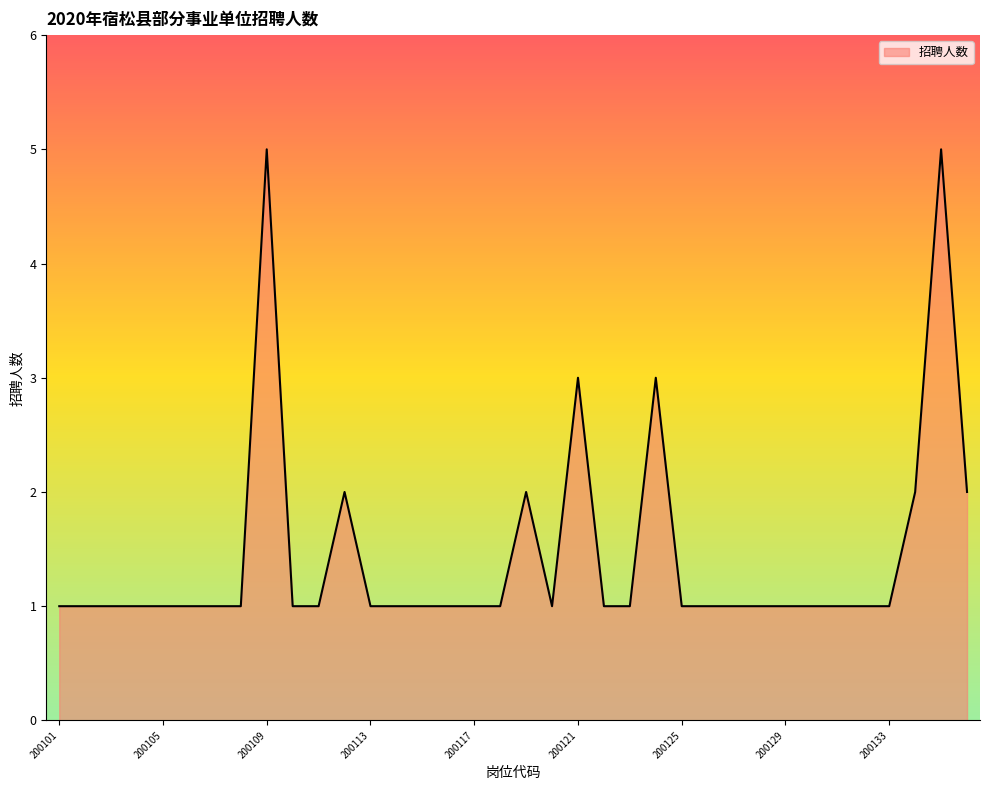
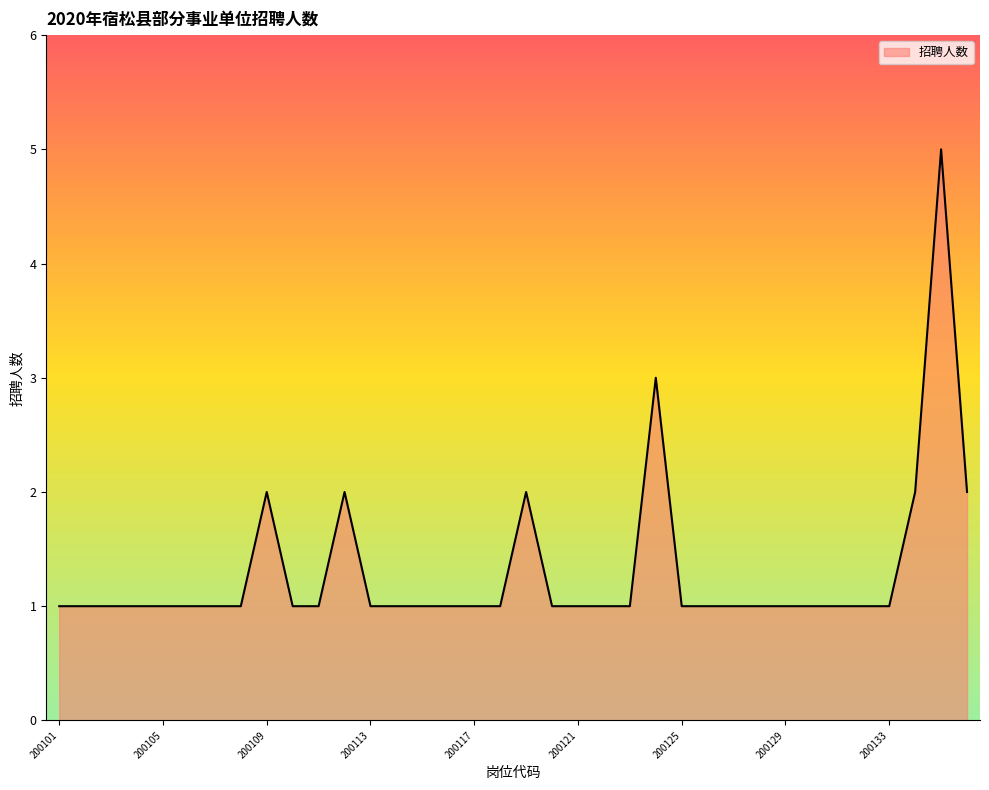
  {
    "200101": 1,
    "200105": 1,
-   "200109": 5,
+   "200109": 2,
    "200113": 1,
    "200117": 1,
-   "200121": 3,
+   "200121": 1,
    "200125": 1,
    "200129": 1,
    "200133": 1
  }
